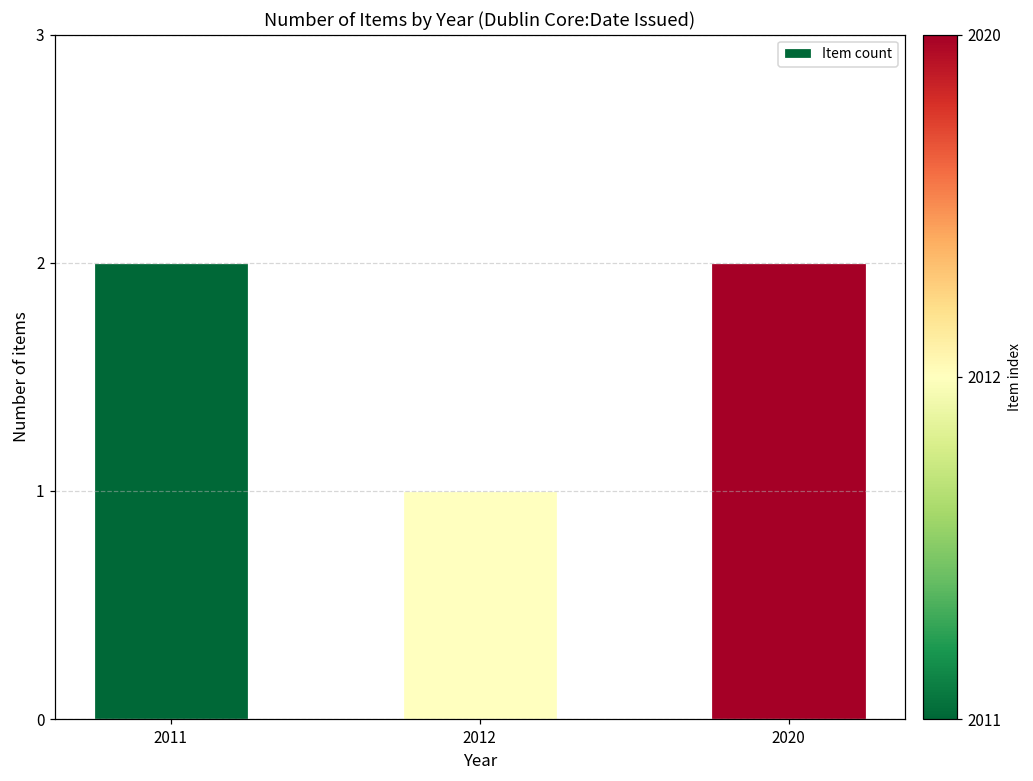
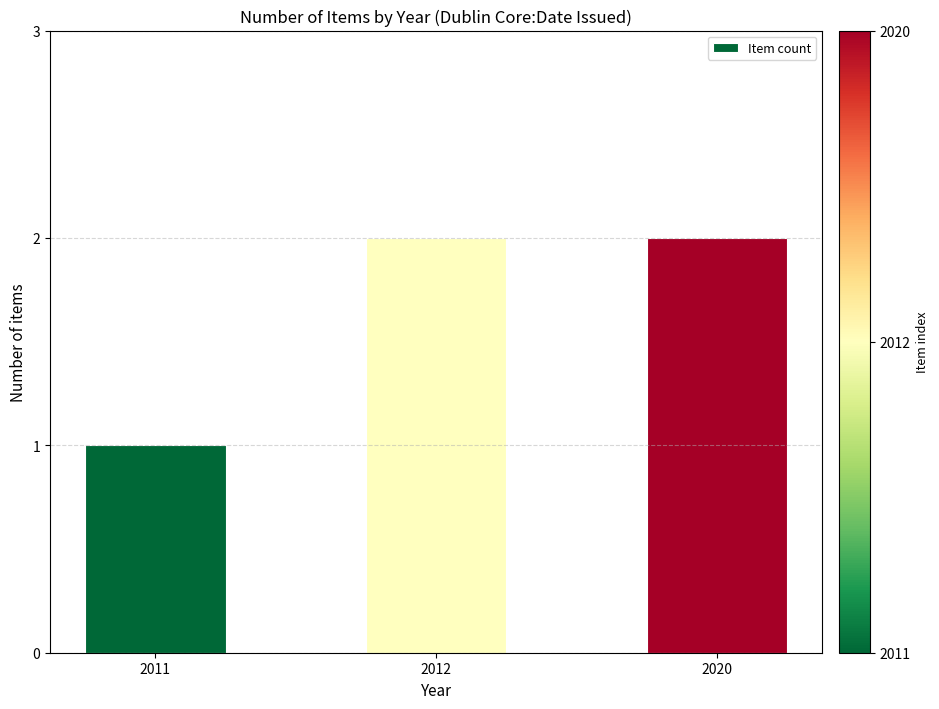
  {
-   "2011": 2,
-   "2012": 1,
+   "2011": 1,
+   "2012": 2,
    "2020": 2
  }
